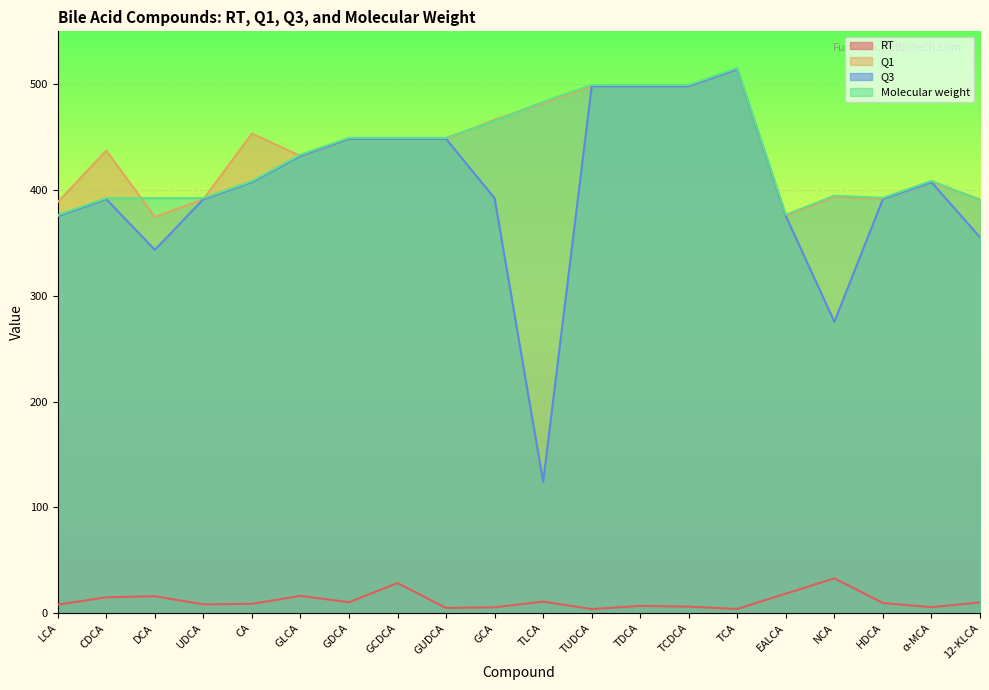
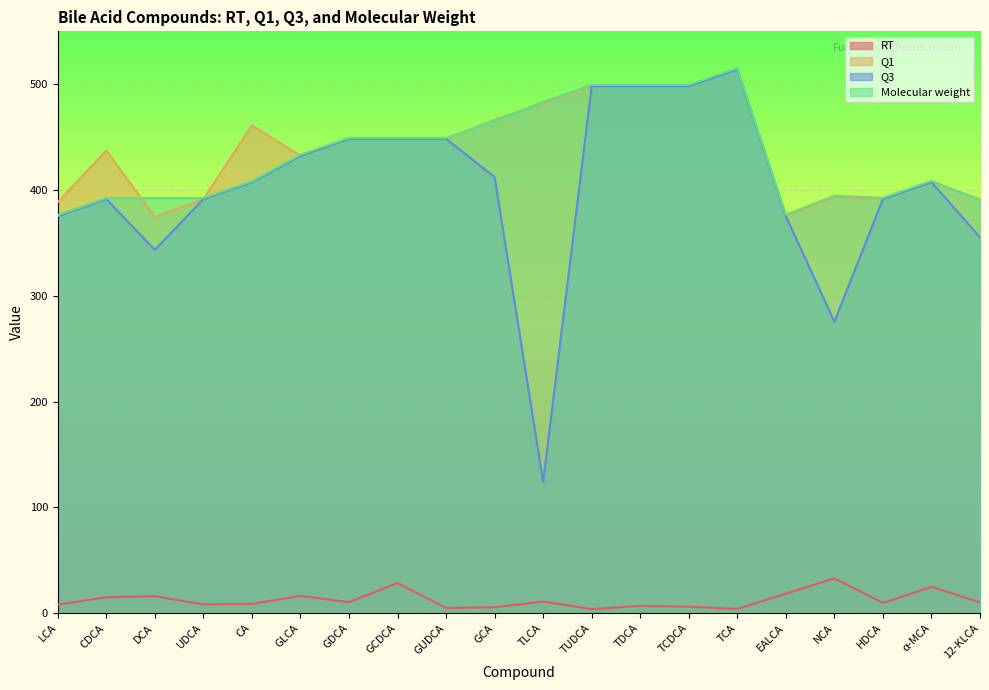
  {
    "RT": {
      "LCA": 8,
      "CDCA": 15,
      "DCA": 16,
      "UDCA": 8,
      "CA": 9,
      "GLCA": 16,
      "GDCA": 10,
      "GCDCA": 28,
      "GUDCA": 5,
      "GCA": 5,
      "TLCA": 11,
      "TUDCA": 4,
      "TDCA": 7,
      "TCDCA": 6,
      "TCA": 4,
      "EALCA": 18,
      "NCA": 33,
      "HDCA": 10,
-     "α-MCA": 6,
+     "α-MCA": 25,
      "12-KLCA": 10
    },
    "Q1": {
      "LCA": 389,
      "CDCA": 437,
      "DCA": 375,
-     "CA": 453
+     "CA": 461
    },
    "Q3": {
      "DCA": 343,
-     "GCA": 392,
+     "GCA": 412,
      "TLCA": 124,
      "NCA": 275,
      "12-KLCA": 355
    },
    "Molecular weight": {
      "DCA": 392
    }
  }
